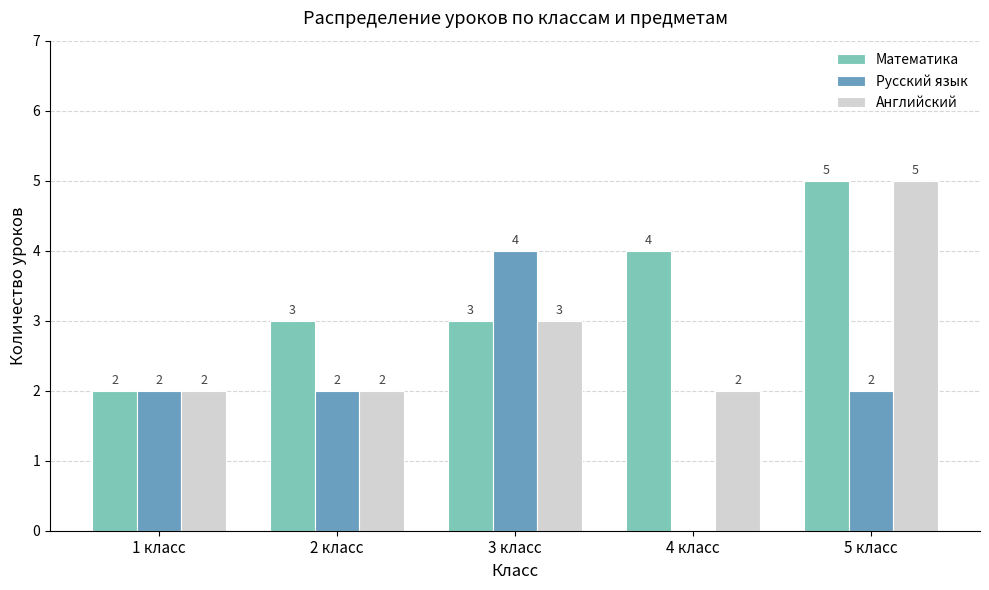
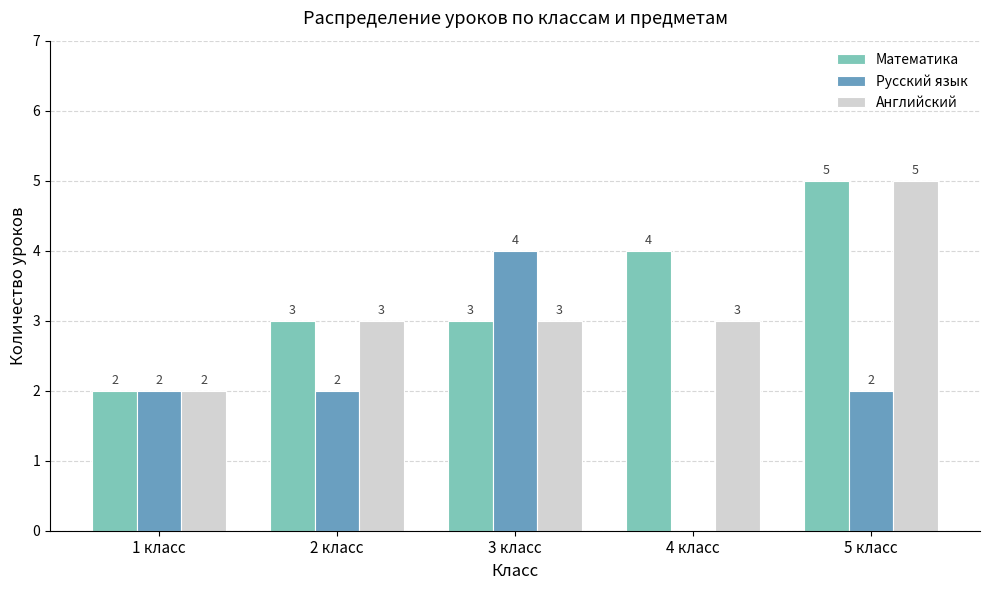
  {
    "Английский": {
      "1 класс": 2,
-     "2 класс": 2,
+     "2 класс": 3,
      "3 класс": 3,
-     "4 класс": 2,
+     "4 класс": 3,
      "5 класс": 5
    }
  }
